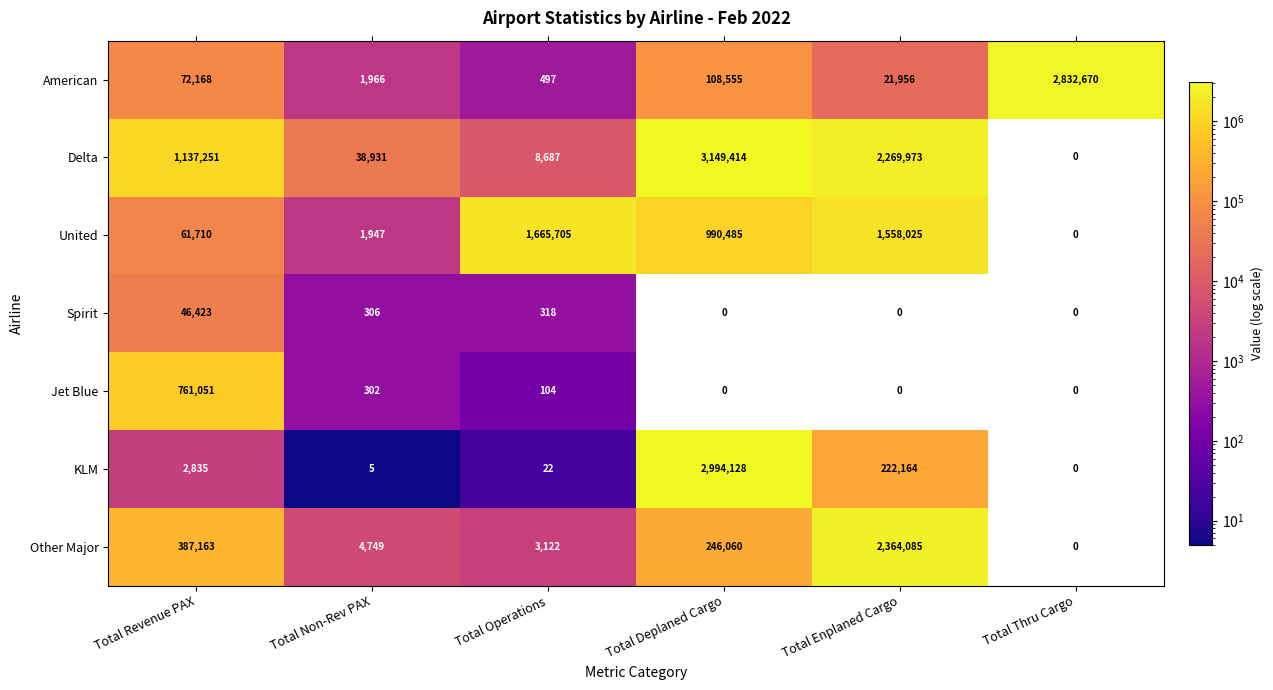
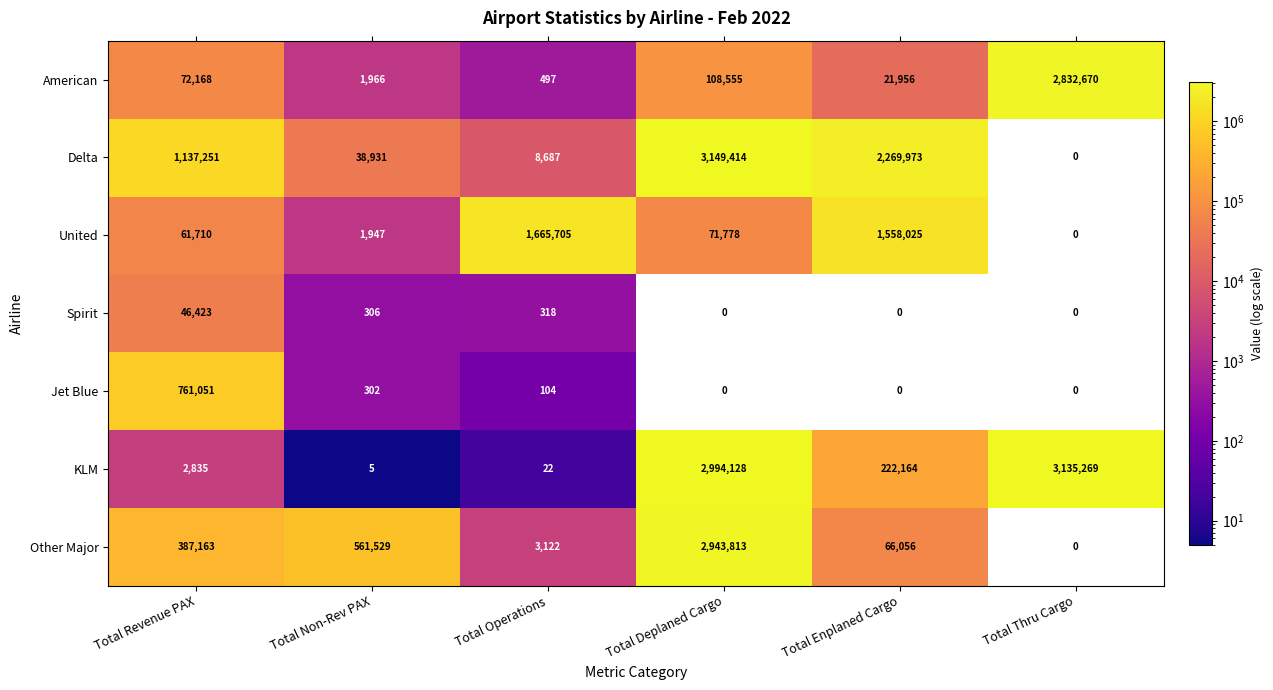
  {
    "American": {
      "Total Revenue PAX": "72,168",
      "Total Non-Rev PAX": "1,966",
      "Total Operations": "497",
      "Total Deplaned Cargo": "108,555",
      "Total Enplaned Cargo": "21,956",
      "Total Thru Cargo": "2,832,670"
    },
    "Delta": {
      "Total Revenue PAX": "1,137,251",
      "Total Non-Rev PAX": "38,931",
      "Total Operations": "8,687",
      "Total Deplaned Cargo": "3,149,414",
      "Total Enplaned Cargo": "2,269,973",
      "Total Thru Cargo": "0"
    },
    "United": {
      "Total Revenue PAX": "61,710",
      "Total Non-Rev PAX": "1,947",
      "Total Operations": "1,665,705",
-     "Total Deplaned Cargo": "990,485",
+     "Total Deplaned Cargo": "71,778",
      "Total Enplaned Cargo": "1,558,025",
      "Total Thru Cargo": "0"
    },
    "Spirit": {
      "Total Revenue PAX": "46,423",
      "Total Non-Rev PAX": "306",
      "Total Operations": "318",
      "Total Deplaned Cargo": "0",
      "Total Enplaned Cargo": "0",
      "Total Thru Cargo": "0"
    },
    "Jet Blue": {
      "Total Revenue PAX": "761,051",
      "Total Non-Rev PAX": "302",
      "Total Operations": "104",
      "Total Deplaned Cargo": "0",
      "Total Enplaned Cargo": "0",
      "Total Thru Cargo": "0"
    },
    "KLM": {
      "Total Revenue PAX": "2,835",
      "Total Non-Rev PAX": "5",
      "Total Operations": "22",
      "Total Deplaned Cargo": "2,994,128",
      "Total Enplaned Cargo": "222,164",
-     "Total Thru Cargo": "0"
+     "Total Thru Cargo": "3,135,269"
    },
    "Other Major": {
      "Total Revenue PAX": "387,163",
-     "Total Non-Rev PAX": "4,749",
+     "Total Non-Rev PAX": "561,529",
      "Total Operations": "3,122",
-     "Total Deplaned Cargo": "246,060",
-     "Total Enplaned Cargo": "2,364,085",
+     "Total Deplaned Cargo": "2,943,813",
+     "Total Enplaned Cargo": "66,056",
      "Total Thru Cargo": "0"
    }
  }
